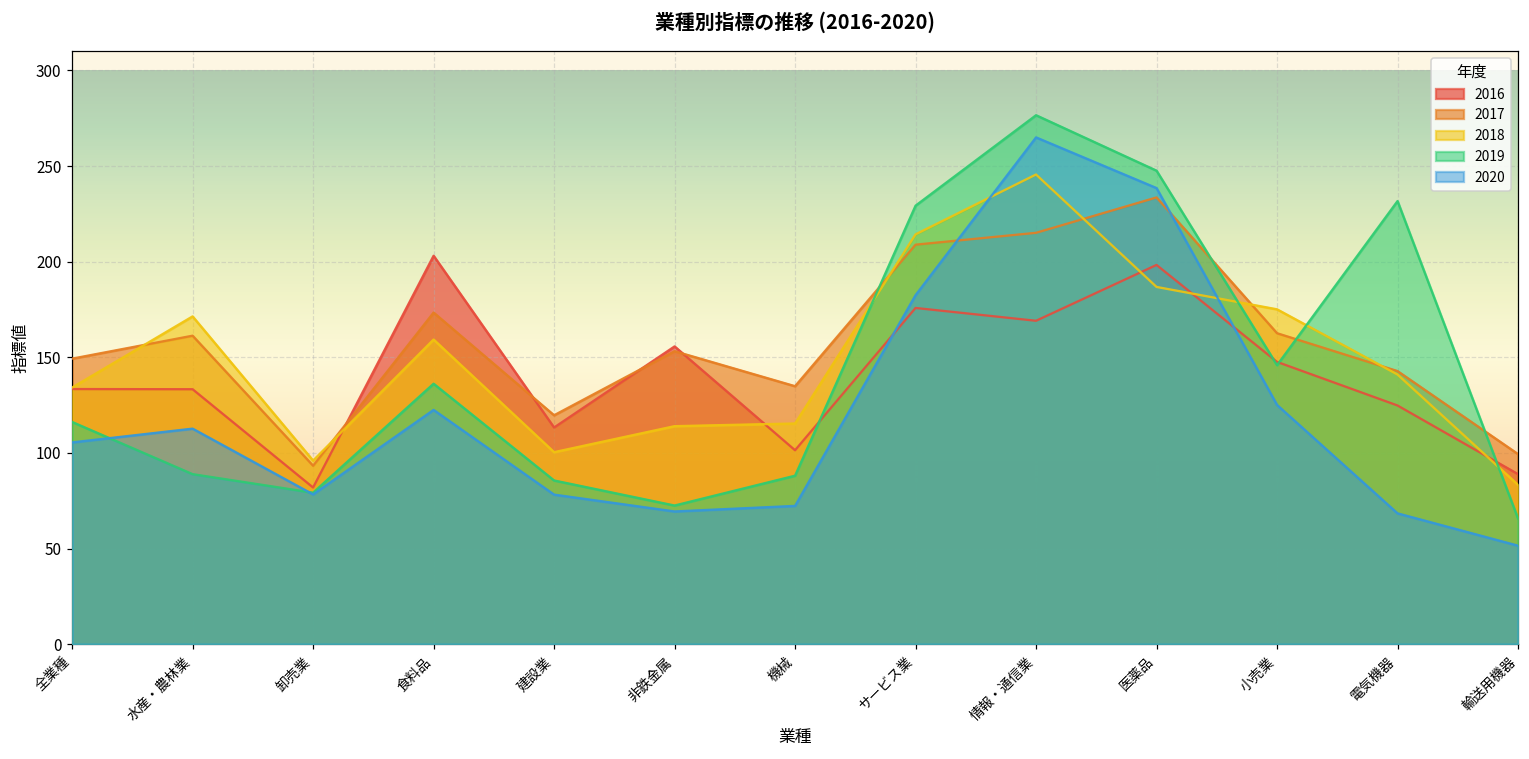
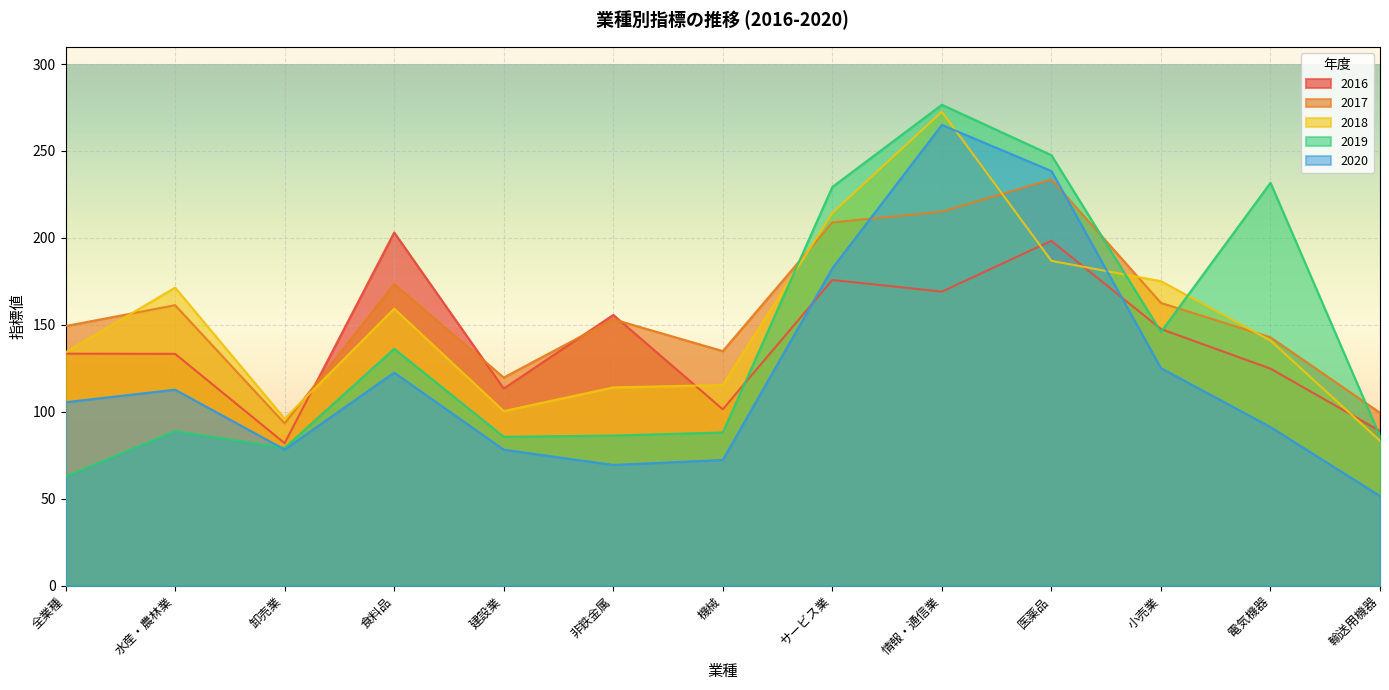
  {
    "2018": {
      "水産・農林業": 171,
      "卸売業": 96,
      "食料品": 159,
      "建設業": 100,
      "非鉄金属": 114,
      "機械": 115,
      "サービス業": 214,
-     "情報・通信業": 246,
+     "情報・通信業": 273,
      "医薬品": 187,
      "小売業": 175,
      "電気機器": 141,
      "輸送用機器": 83
    },
    "2019": {
-     "全業種": 116,
+     "全業種": 63,
      "水産・農林業": 89,
      "食料品": 136,
      "建設業": 86,
-     "非鉄金属": 73,
+     "非鉄金属": 86,
      "機械": 88,
      "サービス業": 229,
      "情報・通信業": 277,
      "医薬品": 248,
      "小売業": 146,
      "電気機器": 232,
-     "輸送用機器": 66
+     "輸送用機器": 86
    },
    "2020": {
      "全業種": 106,
      "水産・農林業": 113,
      "食料品": 123,
      "建設業": 78,
      "非鉄金属": 69,
      "機械": 72,
      "サービス業": 183,
      "情報・通信業": 265,
      "医薬品": 239,
      "小売業": 125,
-     "電気機器": 68,
+     "電気機器": 91,
      "輸送用機器": 52
    }
  }
